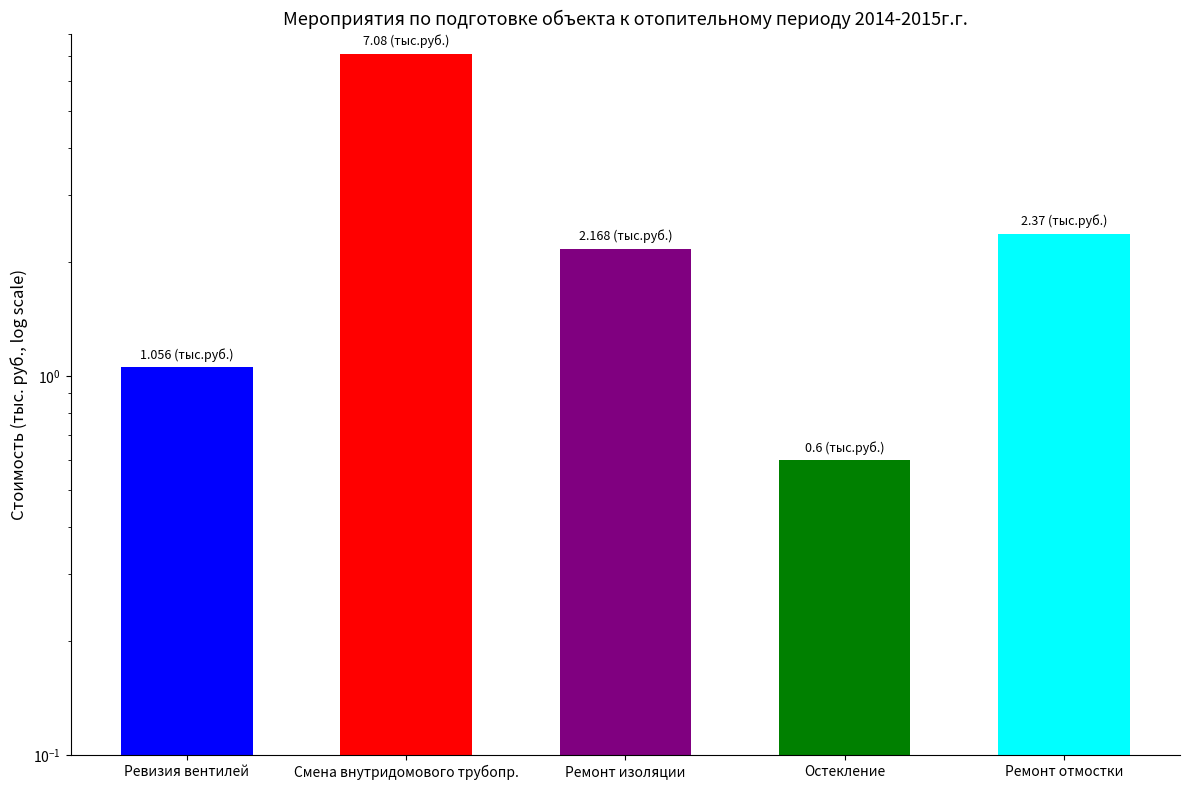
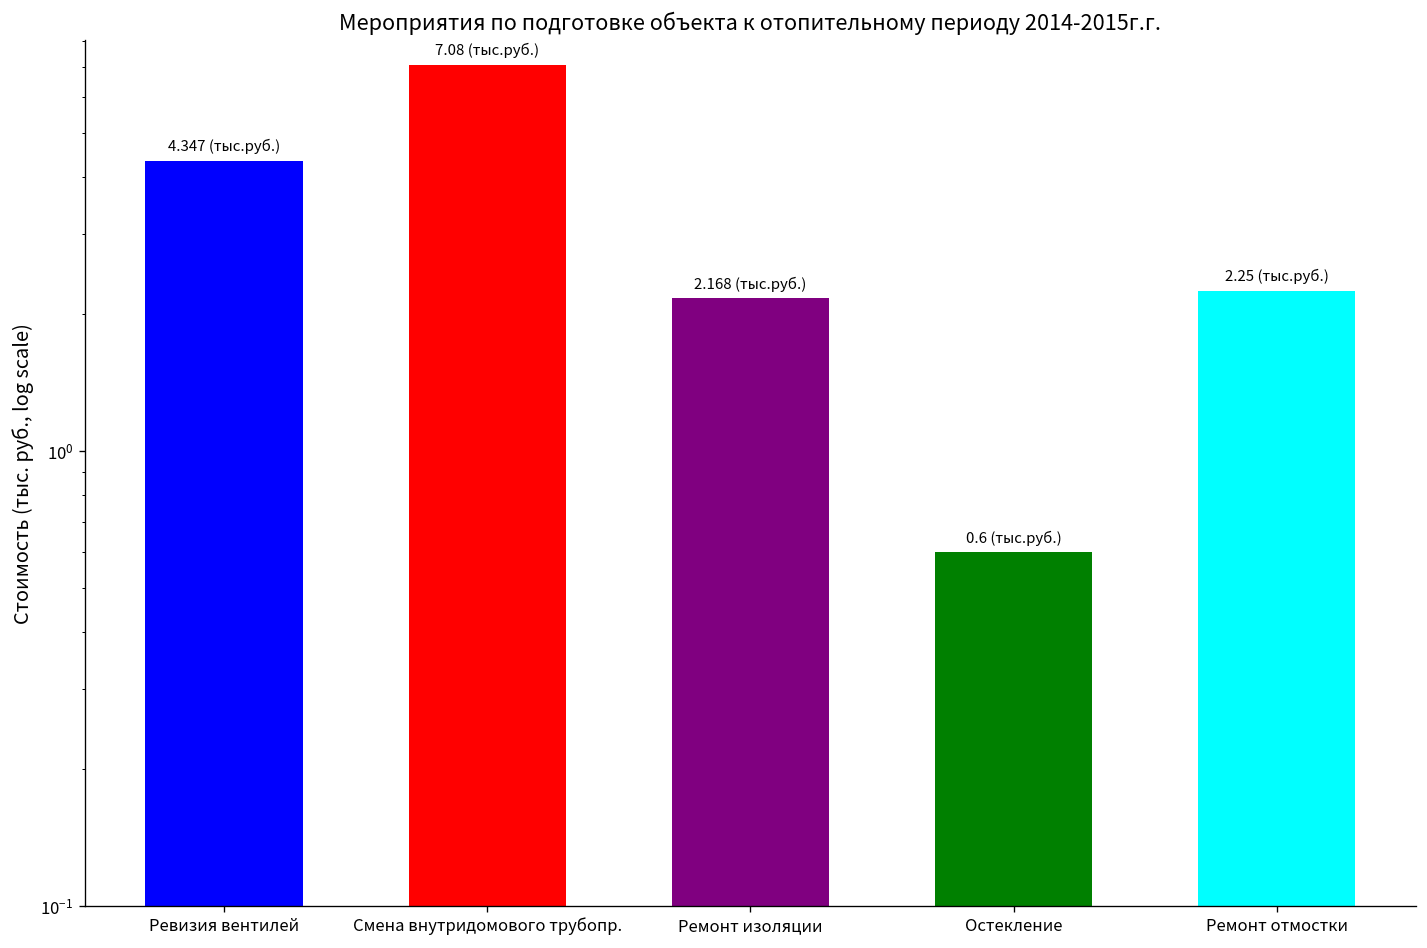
  {
-   "Ревизия вентилей": 1.056,
+   "Ревизия вентилей": 4.347,
    "Смена внутридомового трубопр.": 7.08,
    "Ремонт изоляции": 2.168,
    "Остекление": 0.6,
-   "Ремонт отмостки": 2.37
+   "Ремонт отмостки": 2.25
  }
